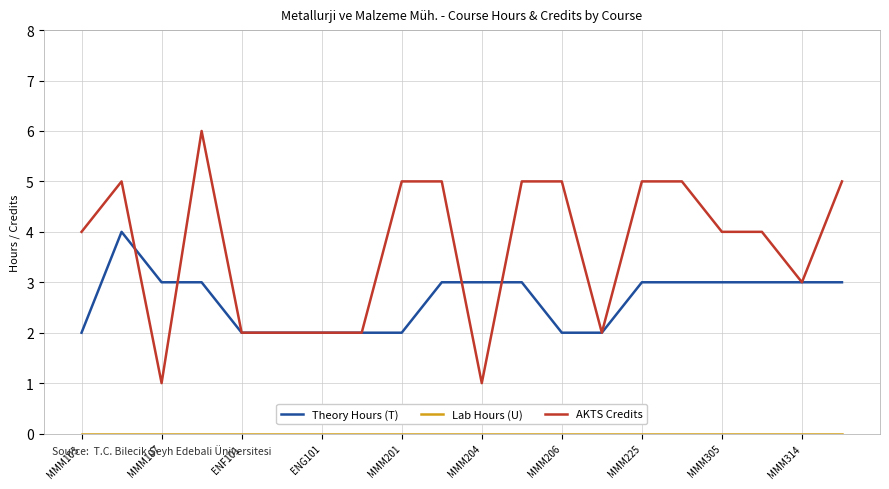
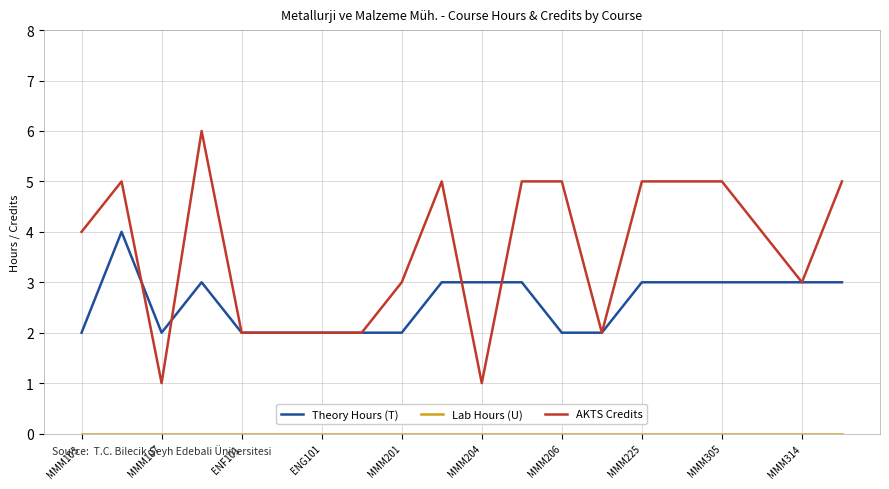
  {
    "Theory Hours (T)": {
      "MMM103": 2,
-     "MMM107": 3,
+     "MMM107": 2,
      "MMM201": 2,
      "MMM204": 3,
      "MMM206": 2,
      "MMM225": 3,
      "MMM305": 3
    },
    "Lab Hours (U)": {
      "MMM103": 0,
      "MMM107": 0,
      "ENF101": 0,
      "ENG101": 0,
      "MMM201": 0,
      "MMM204": 0,
      "MMM206": 0,
      "MMM225": 0,
      "MMM305": 0,
      "MMM314": 0
    },
    "AKTS Credits": {
      "MMM103": 4,
      "MMM107": 1,
-     "MMM201": 5,
+     "MMM201": 3,
      "MMM204": 1,
      "MMM206": 5,
      "MMM225": 5,
-     "MMM305": 4
+     "MMM305": 5
    }
  }
